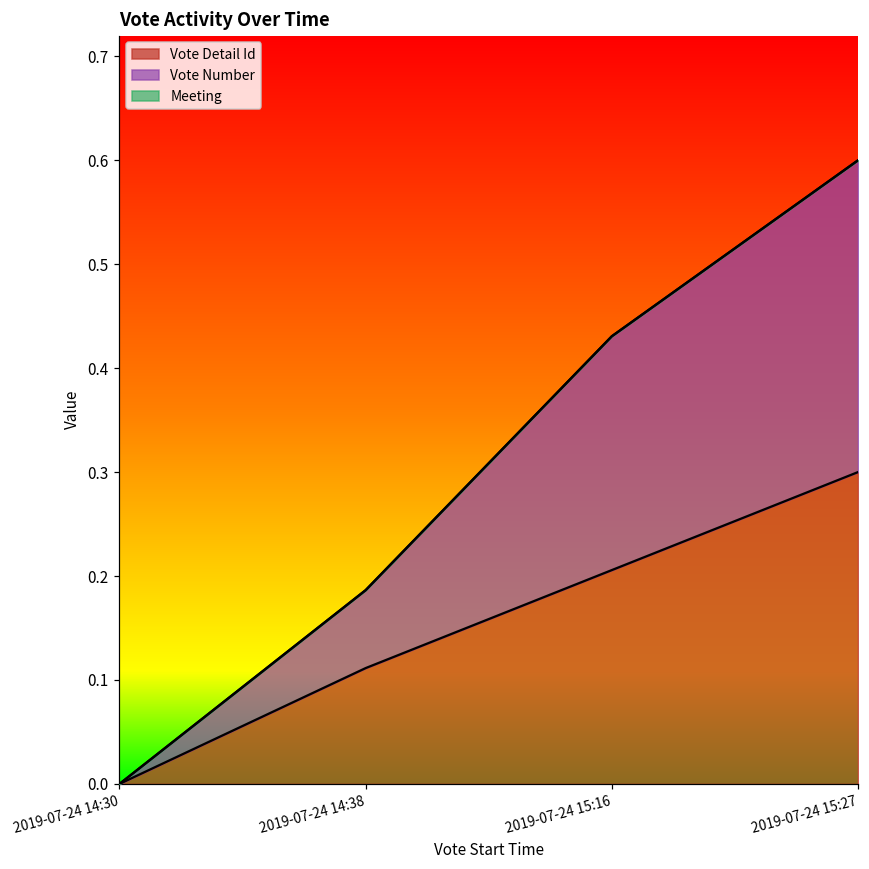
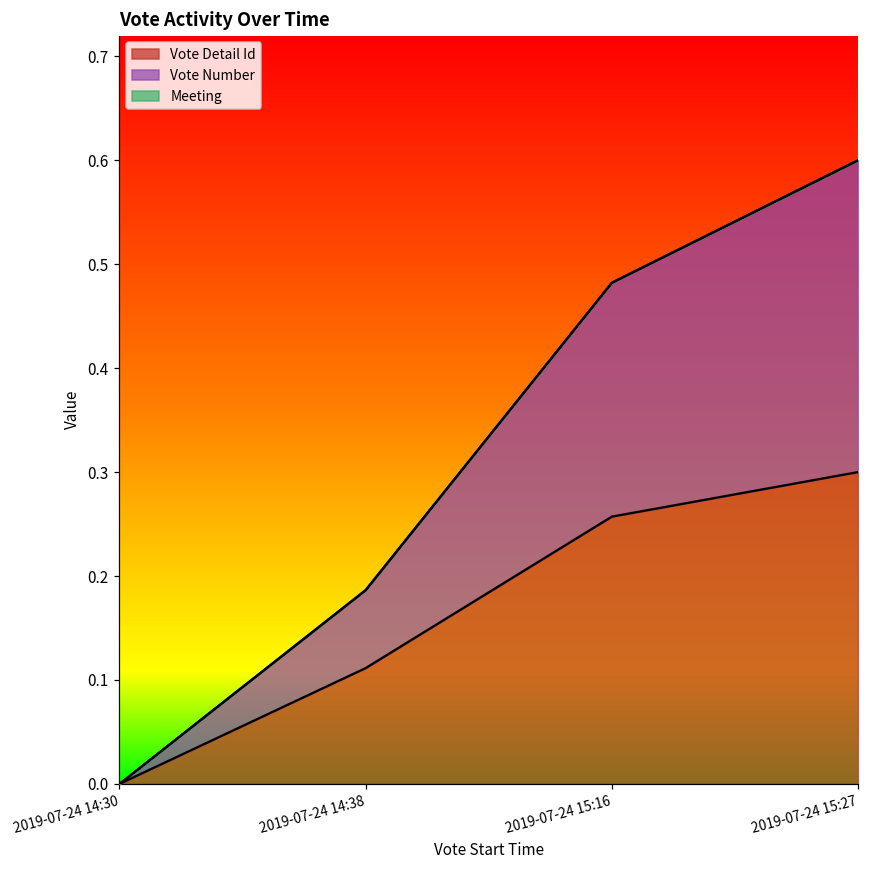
  {
    "Vote Detail Id": {
      "2019-07-24 14:38": 0.11,
-     "2019-07-24 15:16": 0.21,
+     "2019-07-24 15:16": 0.26,
      "2019-07-24 15:27": 0.30
    }
  }
